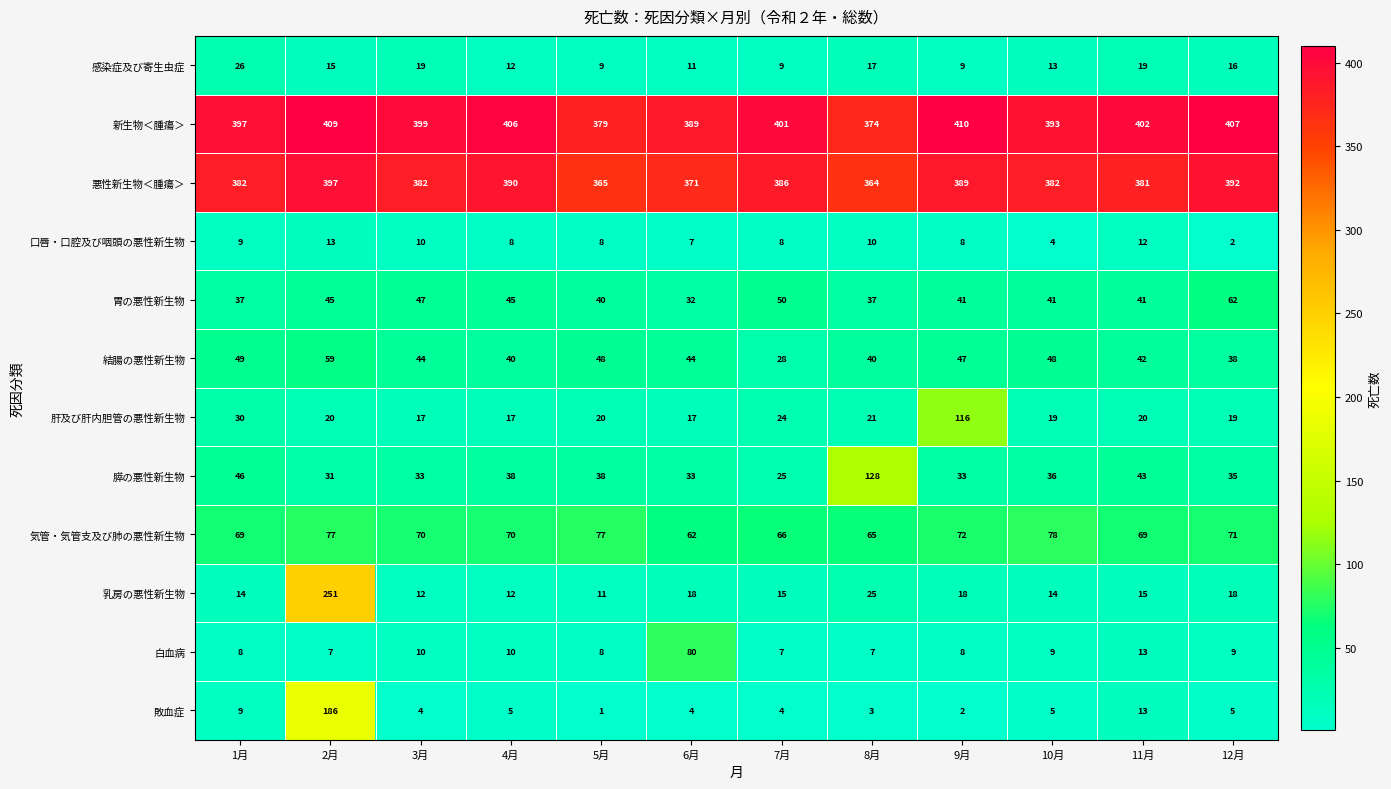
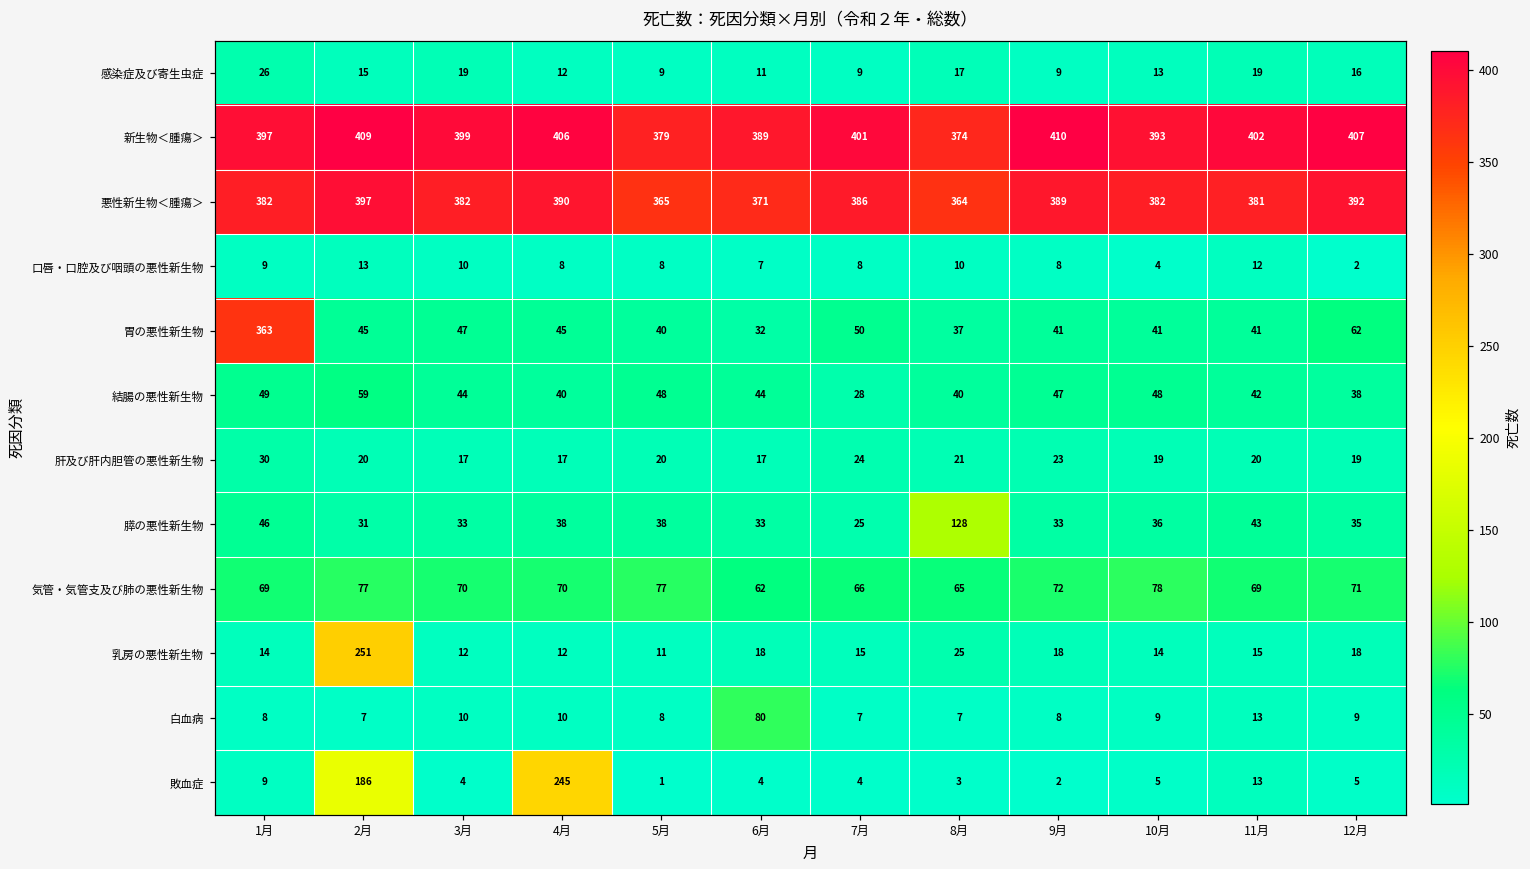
  {
    "感染症及び寄生虫症": {
      "1月": 26,
      "2月": 15,
      "3月": 19,
      "4月": 12,
      "5月": 9,
      "6月": 11,
      "7月": 9,
      "8月": 17,
      "9月": 9,
      "10月": 13,
      "11月": 19,
      "12月": 16
    },
    "新生物＜腫瘍＞": {
      "1月": 397,
      "2月": 409,
      "3月": 399,
      "4月": 406,
      "5月": 379,
      "6月": 389,
      "7月": 401,
      "8月": 374,
      "9月": 410,
      "10月": 393,
      "11月": 402,
      "12月": 407
    },
    "悪性新生物＜腫瘍＞": {
      "1月": 382,
      "2月": 397,
      "3月": 382,
      "4月": 390,
      "5月": 365,
      "6月": 371,
      "7月": 386,
      "8月": 364,
      "9月": 389,
      "10月": 382,
      "11月": 381,
      "12月": 392
    },
    "口唇・口腔及び咽頭の悪性新生物": {
      "1月": 9,
      "2月": 13,
      "3月": 10,
      "4月": 8,
      "5月": 8,
      "6月": 7,
      "7月": 8,
      "8月": 10,
      "9月": 8,
      "10月": 4,
      "11月": 12,
      "12月": 2
    },
    "胃の悪性新生物": {
-     "1月": 37,
+     "1月": 363,
      "2月": 45,
      "3月": 47,
      "4月": 45,
      "5月": 40,
      "6月": 32,
      "7月": 50,
      "8月": 37,
      "9月": 41,
      "10月": 41,
      "11月": 41,
      "12月": 62
    },
    "結腸の悪性新生物": {
      "1月": 49,
      "2月": 59,
      "3月": 44,
      "4月": 40,
      "5月": 48,
      "6月": 44,
      "7月": 28,
      "8月": 40,
      "9月": 47,
      "10月": 48,
      "11月": 42,
      "12月": 38
    },
    "肝及び肝内胆管の悪性新生物": {
      "1月": 30,
      "2月": 20,
      "3月": 17,
      "4月": 17,
      "5月": 20,
      "6月": 17,
      "7月": 24,
      "8月": 21,
-     "9月": 116,
+     "9月": 23,
      "10月": 19,
      "11月": 20,
      "12月": 19
    },
    "膵の悪性新生物": {
      "1月": 46,
      "2月": 31,
      "3月": 33,
      "4月": 38,
      "5月": 38,
      "6月": 33,
      "7月": 25,
      "8月": 128,
      "9月": 33,
      "10月": 36,
      "11月": 43,
      "12月": 35
    },
    "気管・気管支及び肺の悪性新生物": {
      "1月": 69,
      "2月": 77,
      "3月": 70,
      "4月": 70,
      "5月": 77,
      "6月": 62,
      "7月": 66,
      "8月": 65,
      "9月": 72,
      "10月": 78,
      "11月": 69,
      "12月": 71
    },
    "乳房の悪性新生物": {
      "1月": 14,
      "2月": 251,
      "3月": 12,
      "4月": 12,
      "5月": 11,
      "6月": 18,
      "7月": 15,
      "8月": 25,
      "9月": 18,
      "10月": 14,
      "11月": 15,
      "12月": 18
    },
    "白血病": {
      "1月": 8,
      "2月": 7,
      "3月": 10,
      "4月": 10,
      "5月": 8,
      "6月": 80,
      "7月": 7,
      "8月": 7,
      "9月": 8,
      "10月": 9,
      "11月": 13,
      "12月": 9
    },
    "敗血症": {
      "1月": 9,
      "2月": 186,
      "3月": 4,
-     "4月": 5,
+     "4月": 245,
      "5月": 1,
      "6月": 4,
      "7月": 4,
      "8月": 3,
      "9月": 2,
      "10月": 5,
      "11月": 13,
      "12月": 5
    }
  }
